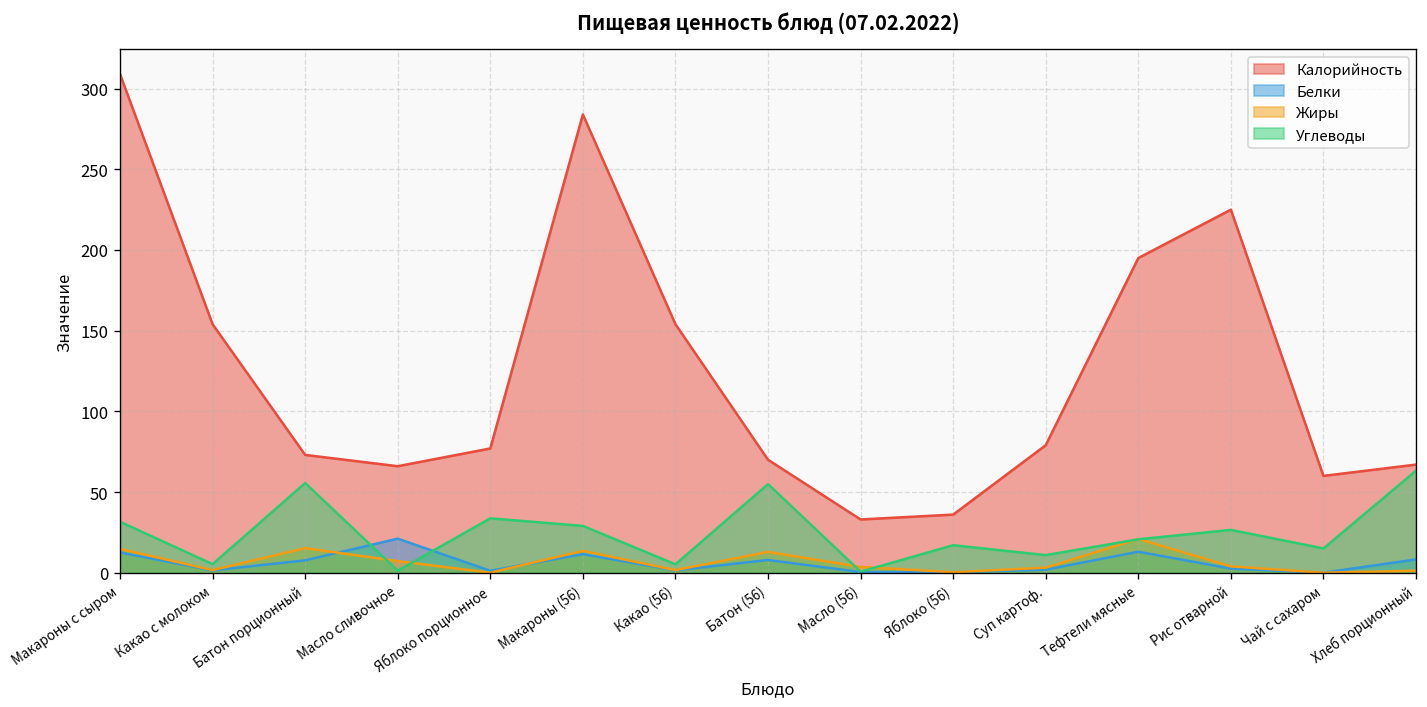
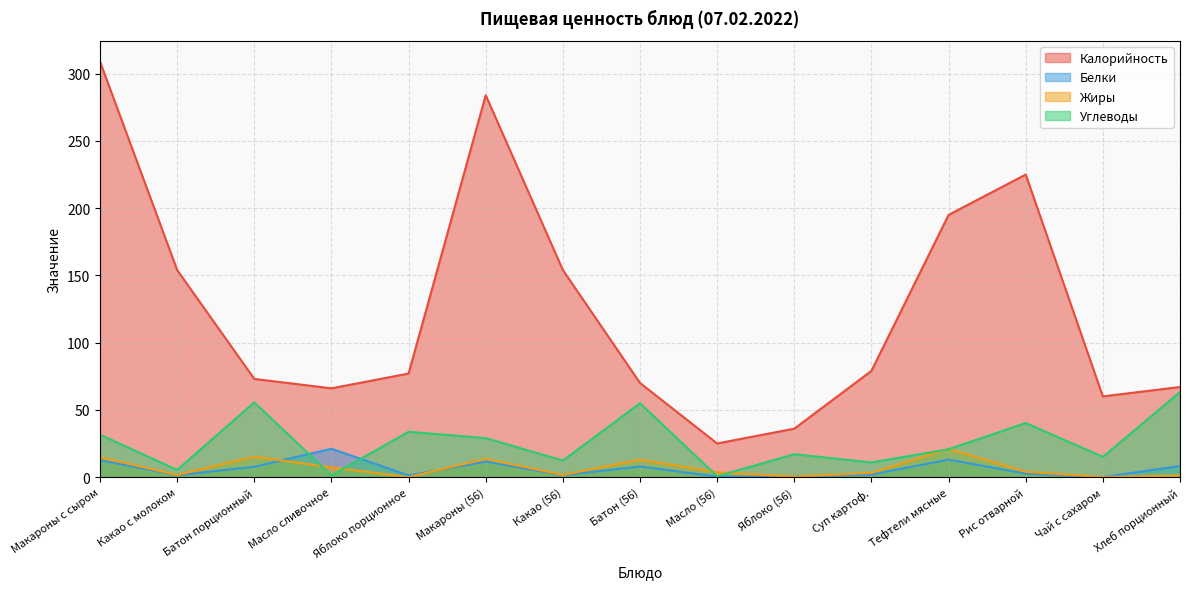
  {
    "Калорийность": {
      "Макароны с сыром": 309,
      "Какао с молоком": 154,
      "Батон порционный": 73,
      "Масло сливочное": 66,
      "Яблоко порционное": 77,
      "Макароны (56)": 284,
      "Какао (56)": 154,
      "Батон (56)": 70,
-     "Масло (56)": 33,
+     "Масло (56)": 25,
      "Яблоко (56)": 36,
      "Суп картоф.": 79,
      "Тефтели мясные": 195,
      "Рис отварной": 225,
      "Чай с сахаром": 60,
      "Хлеб порционный": 67
    },
    "Белки": {
      "Макароны с сыром": 13,
      "Батон порционный": 8,
      "Масло сливочное": 21,
      "Макароны (56)": 12,
      "Батон (56)": 8,
      "Тефтели мясные": 13,
      "Хлеб порционный": 8
    },
    "Жиры": {
      "Макароны с сыром": 15,
      "Батон порционный": 15,
      "Масло сливочное": 7,
      "Макароны (56)": 14,
      "Батон (56)": 13,
      "Масло (56)": 4,
      "Хлеб порционный": 1
    },
    "Углеводы": {
      "Макароны с сыром": 32,
      "Какао с молоком": 5,
      "Батон порционный": 56,
      "Масло сливочное": 1,
      "Яблоко порционное": 34,
      "Макароны (56)": 29,
-     "Какао (56)": 5,
+     "Какао (56)": 12,
      "Батон (56)": 55,
      "Яблоко (56)": 17,
      "Суп картоф.": 11,
-     "Рис отварной": 27,
+     "Рис отварной": 40,
      "Чай с сахаром": 15,
      "Хлеб порционный": 63
    }
  }
